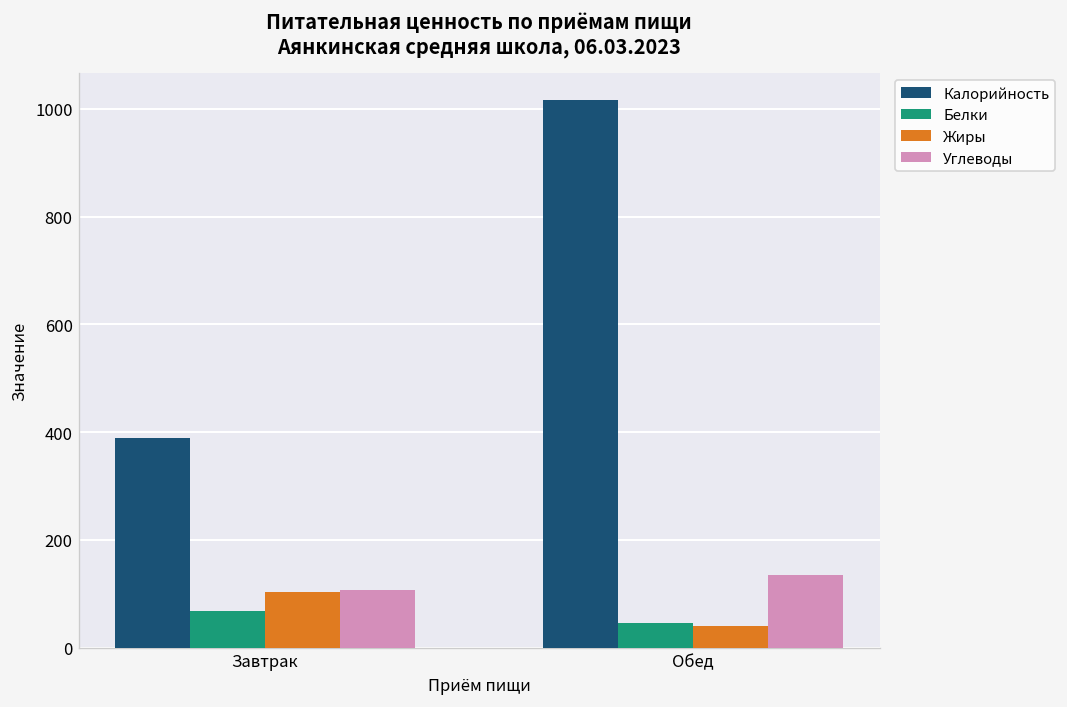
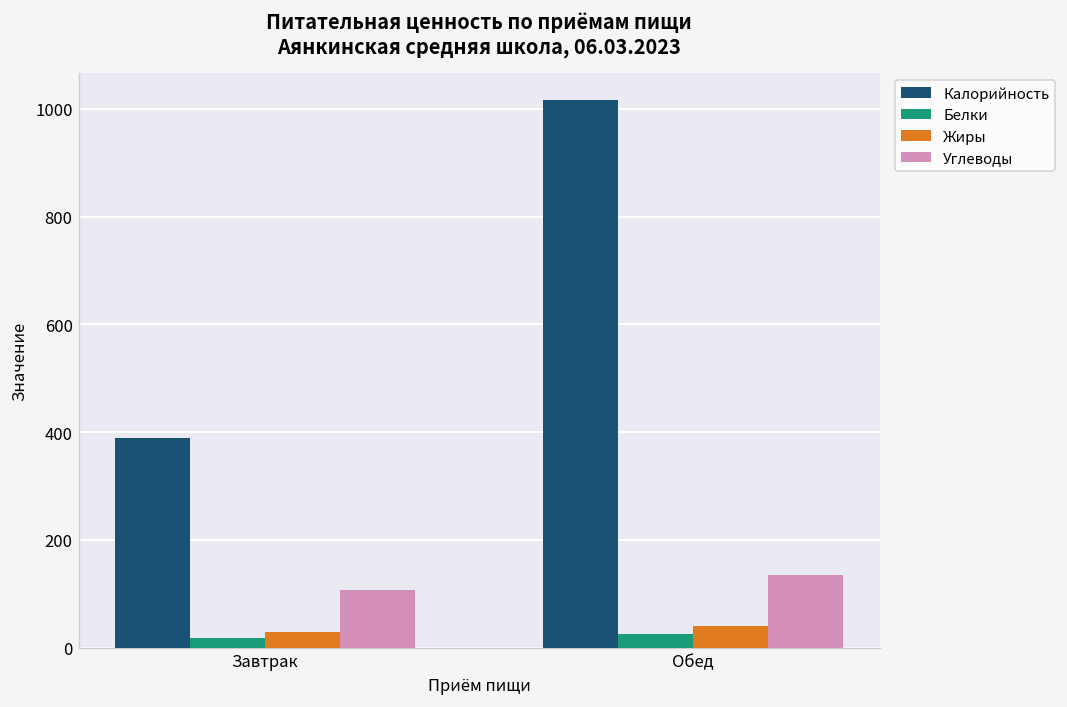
  {
    "Калорийность": {
      "Завтрак": 390,
      "Обед": 1020
    },
    "Белки": {
-     "Завтрак": 70,
-     "Обед": 50
+     "Завтрак": 20,
+     "Обед": 30
    },
    "Жиры": {
-     "Завтрак": 100,
+     "Завтрак": 30,
      "Обед": 40
    },
    "Углеводы": {
      "Завтрак": 110,
      "Обед": 130
    }
  }
